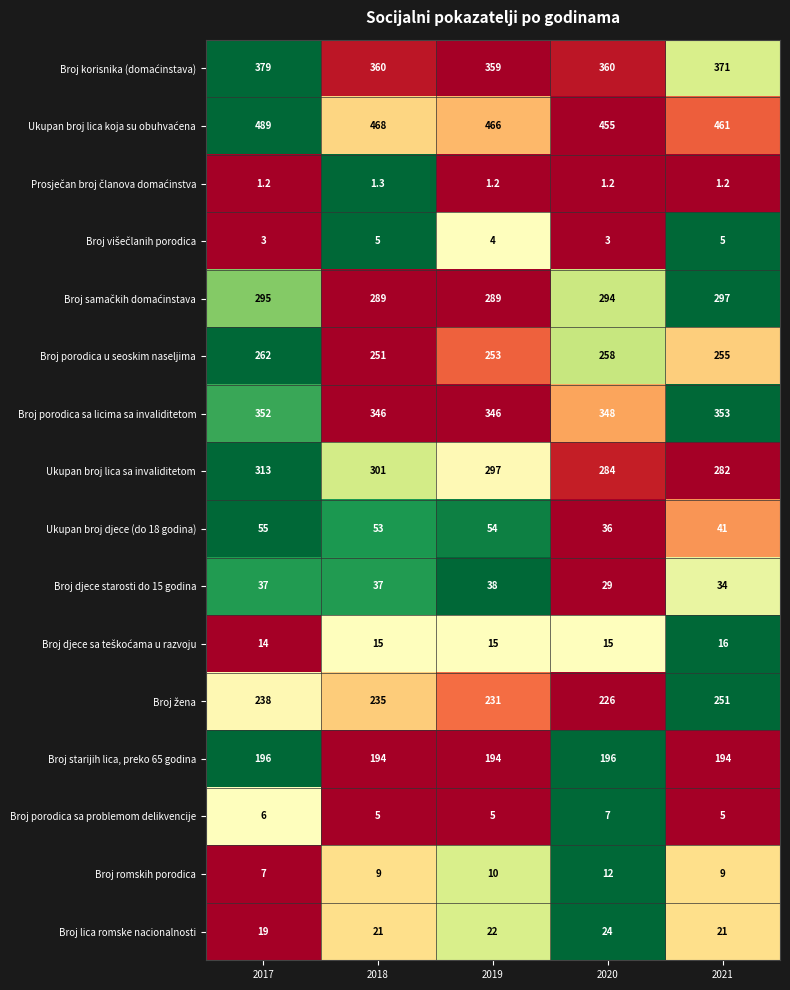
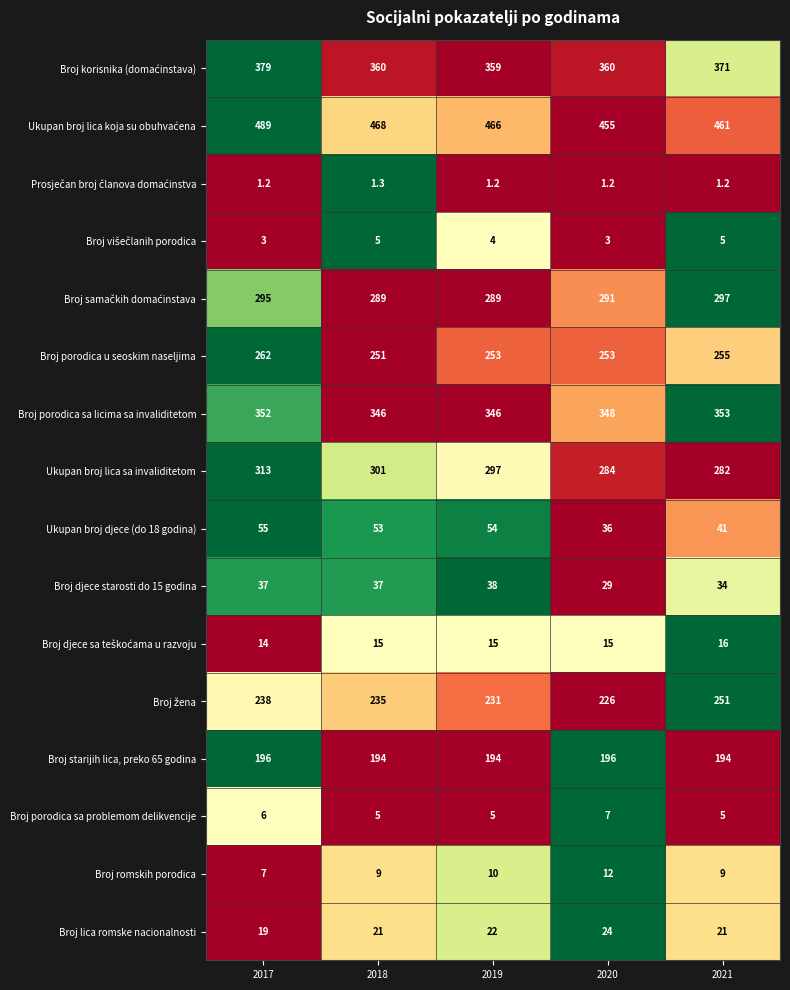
  {
    "Broj korisnika (domaćinstava)": {
      "2017": 379,
      "2018": 360,
      "2019": 359,
      "2020": 360,
      "2021": 371
    },
    "Ukupan broj lica koja su obuhvaćena": {
      "2017": 489,
      "2018": 468,
      "2019": 466,
      "2020": 455,
      "2021": 461
    },
    "Prosječan broj članova domaćinstva": {
      "2017": 1.2,
      "2018": 1.3,
      "2019": 1.2,
      "2020": 1.2,
      "2021": 1.2
    },
    "Broj višečlanih porodica": {
      "2017": 3,
      "2018": 5,
      "2019": 4,
      "2020": 3,
      "2021": 5
    },
    "Broj samačkih domaćinstava": {
      "2017": 295,
      "2018": 289,
      "2019": 289,
-     "2020": 294,
+     "2020": 291,
      "2021": 297
    },
    "Broj porodica u seoskim naseljima": {
      "2017": 262,
      "2018": 251,
      "2019": 253,
-     "2020": 258,
+     "2020": 253,
      "2021": 255
    },
    "Broj porodica sa licima sa invaliditetom": {
      "2017": 352,
      "2018": 346,
      "2019": 346,
      "2020": 348,
      "2021": 353
    },
    "Ukupan broj lica sa invaliditetom": {
      "2017": 313,
      "2018": 301,
      "2019": 297,
      "2020": 284,
      "2021": 282
    },
    "Ukupan broj djece (do 18 godina)": {
      "2017": 55,
      "2018": 53,
      "2019": 54,
      "2020": 36,
      "2021": 41
    },
    "Broj djece starosti do 15 godina": {
      "2017": 37,
      "2018": 37,
      "2019": 38,
      "2020": 29,
      "2021": 34
    },
    "Broj djece sa teškoćama u razvoju": {
      "2017": 14,
      "2018": 15,
      "2019": 15,
      "2020": 15,
      "2021": 16
    },
    "Broj žena": {
      "2017": 238,
      "2018": 235,
      "2019": 231,
      "2020": 226,
      "2021": 251
    },
    "Broj starijih lica, preko 65 godina": {
      "2017": 196,
      "2018": 194,
      "2019": 194,
      "2020": 196,
      "2021": 194
    },
    "Broj porodica sa problemom delikvencije": {
      "2017": 6,
      "2018": 5,
      "2019": 5,
      "2020": 7,
      "2021": 5
    },
    "Broj romskih porodica": {
      "2017": 7,
      "2018": 9,
      "2019": 10,
      "2020": 12,
      "2021": 9
    },
    "Broj lica romske nacionalnosti": {
      "2017": 19,
      "2018": 21,
      "2019": 22,
      "2020": 24,
      "2021": 21
    }
  }
